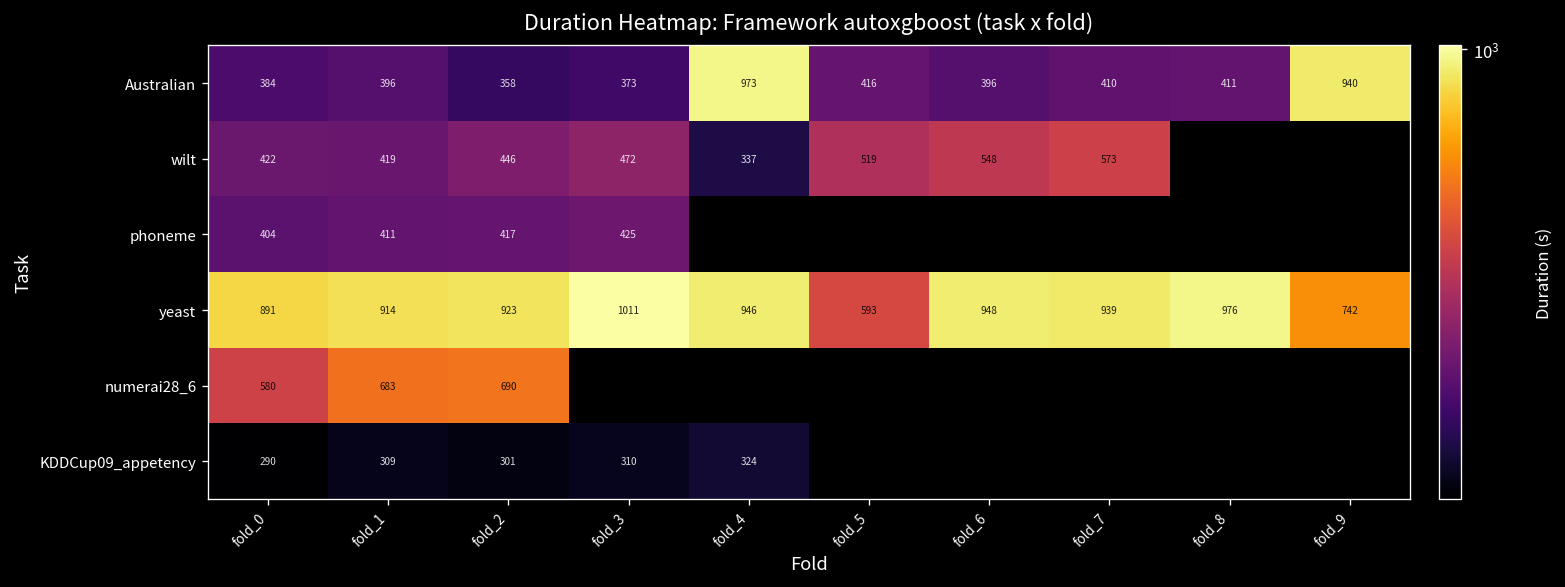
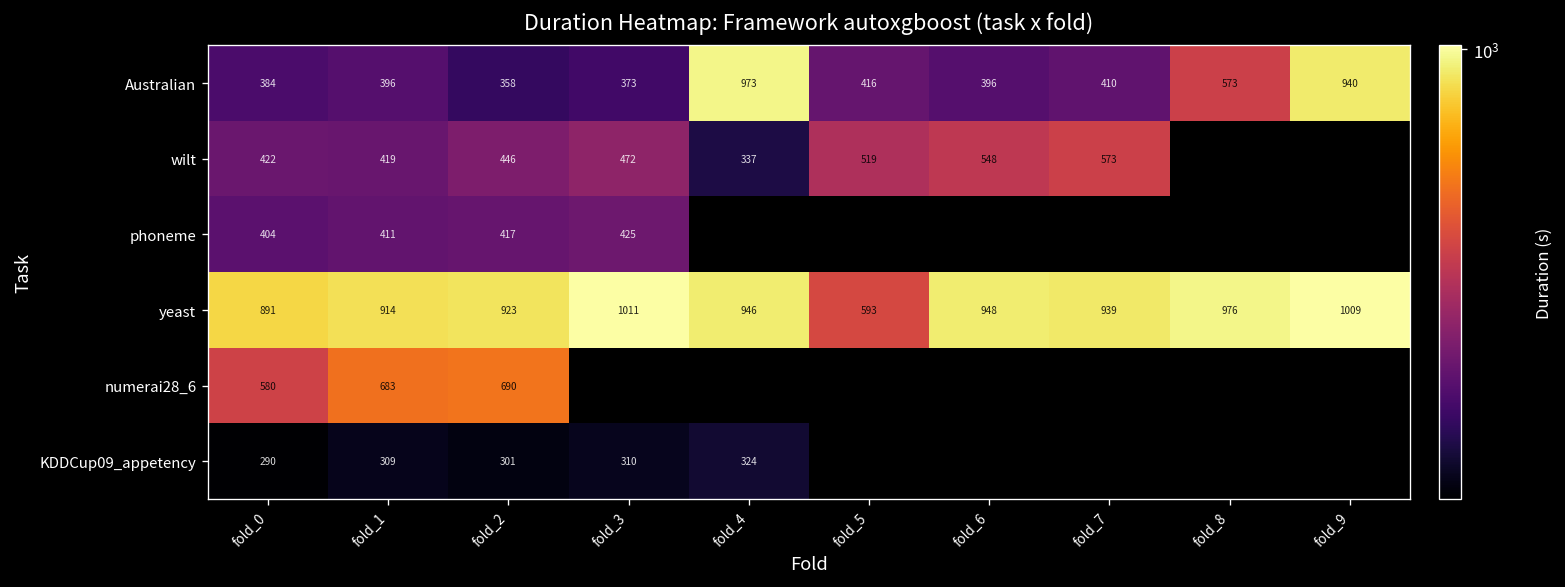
  {
    "Australian": {
      "fold_0": 384,
      "fold_1": 396,
      "fold_2": 358,
      "fold_3": 373,
      "fold_4": 973,
      "fold_5": 416,
      "fold_6": 396,
      "fold_7": 410,
-     "fold_8": 411,
+     "fold_8": 573,
      "fold_9": 940
    },
    "wilt": {
      "fold_0": 422,
      "fold_1": 419,
      "fold_2": 446,
      "fold_3": 472,
      "fold_4": 337,
      "fold_5": 519,
      "fold_6": 548,
      "fold_7": 573
    },
    "phoneme": {
      "fold_0": 404,
      "fold_1": 411,
      "fold_2": 417,
      "fold_3": 425
    },
    "yeast": {
      "fold_0": 891,
      "fold_1": 914,
      "fold_2": 923,
      "fold_3": 1011,
      "fold_4": 946,
      "fold_5": 593,
      "fold_6": 948,
      "fold_7": 939,
      "fold_8": 976,
-     "fold_9": 742
+     "fold_9": 1009
    },
    "numerai28_6": {
      "fold_0": 580,
      "fold_1": 683,
      "fold_2": 690
    },
    "KDDCup09_appetency": {
      "fold_0": 290,
      "fold_1": 309,
      "fold_2": 301,
      "fold_3": 310,
      "fold_4": 324
    }
  }
